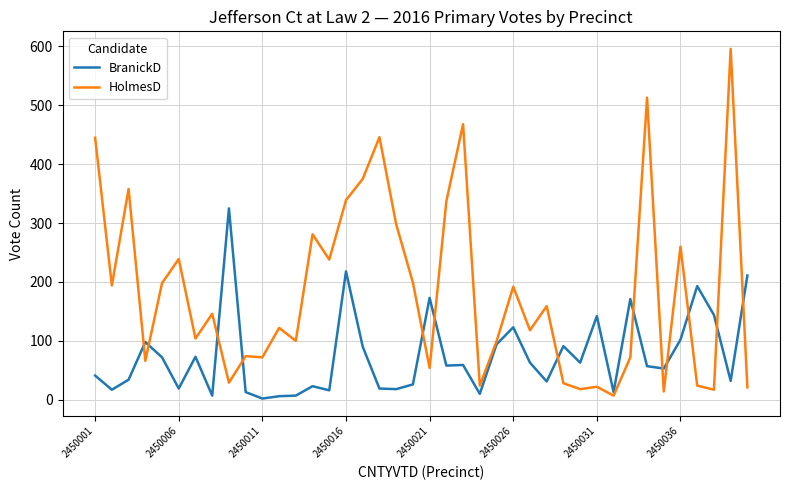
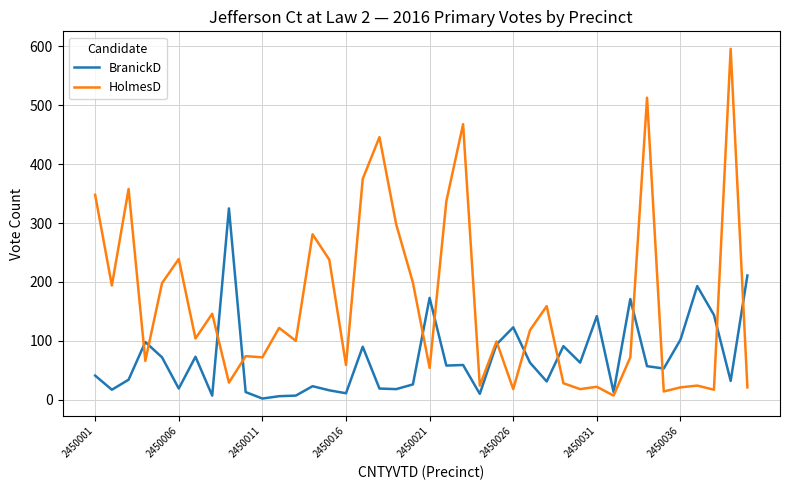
  {
    "BranickD": {
      "2450001": 40,
      "2450006": 20,
      "2450011": 0,
-     "2450016": 220,
+     "2450016": 10,
      "2450021": 170,
      "2450026": 120,
      "2450031": 140,
      "2450036": 100
    },
    "HolmesD": {
-     "2450001": 450,
+     "2450001": 350,
      "2450006": 240,
      "2450011": 70,
-     "2450016": 340,
+     "2450016": 60,
      "2450021": 50,
-     "2450026": 190,
+     "2450026": 20,
      "2450031": 20,
-     "2450036": 260
+     "2450036": 20
    }
  }
